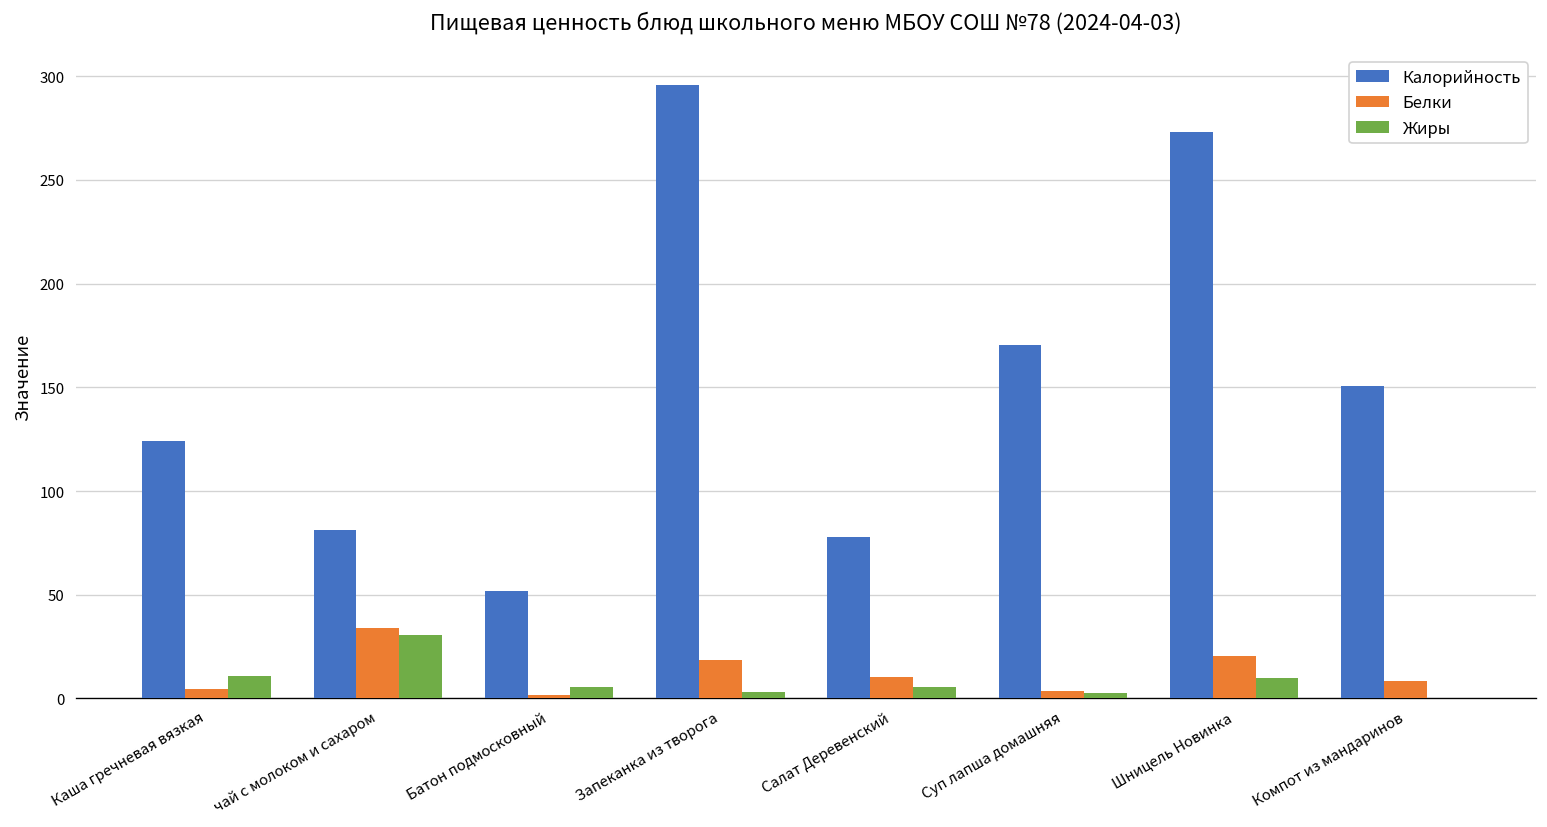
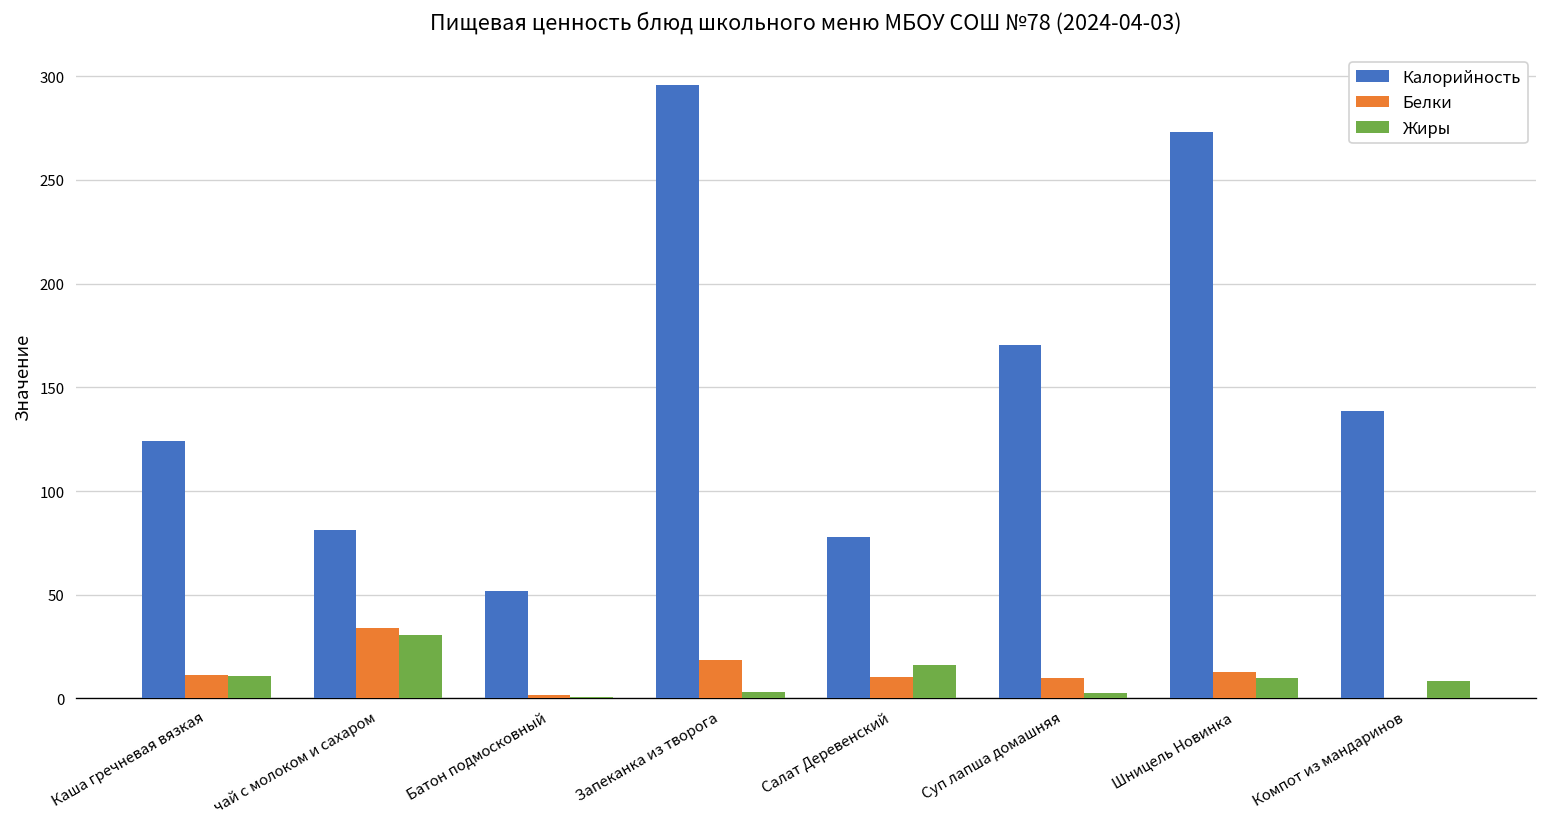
  {
    "Калорийность": {
      "Каша гречневая вязкая": 124,
      "чай с молоком и сахаром": 81,
      "Батон подмосковный": 52,
      "Запеканка из творога": 296,
      "Салат Деревенский": 78,
      "Суп лапша домашняя": 170,
      "Шницель Новинка": 273,
-     "Компот из мандаринов": 151
+     "Компот из мандаринов": 139
    },
    "Белки": {
-     "Каша гречневая вязкая": 5,
+     "Каша гречневая вязкая": 11,
      "чай с молоком и сахаром": 34,
      "Батон подмосковный": 2,
      "Запеканка из творога": 19,
      "Салат Деревенский": 10,
-     "Суп лапша домашняя": 4,
-     "Шницель Новинка": 21,
-     "Компот из мандаринов": 9
+     "Суп лапша домашняя": 10,
+     "Шницель Новинка": 13,
+     "Компот из мандаринов": 0
    },
    "Жиры": {
      "Каша гречневая вязкая": 11,
      "чай с молоком и сахаром": 31,
-     "Батон подмосковный": 6,
+     "Батон подмосковный": 1,
      "Запеканка из творога": 3,
-     "Салат Деревенский": 6,
+     "Салат Деревенский": 16,
      "Суп лапша домашняя": 3,
      "Шницель Новинка": 10,
-     "Компот из мандаринов": 0
+     "Компот из мандаринов": 8
    }
  }
